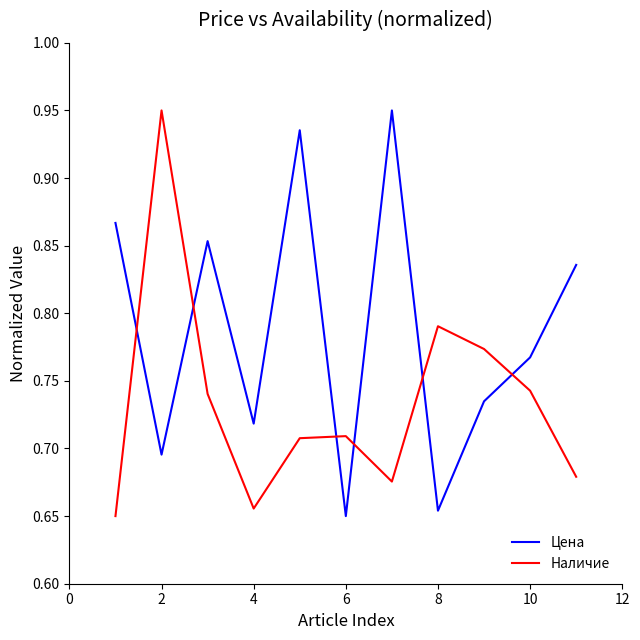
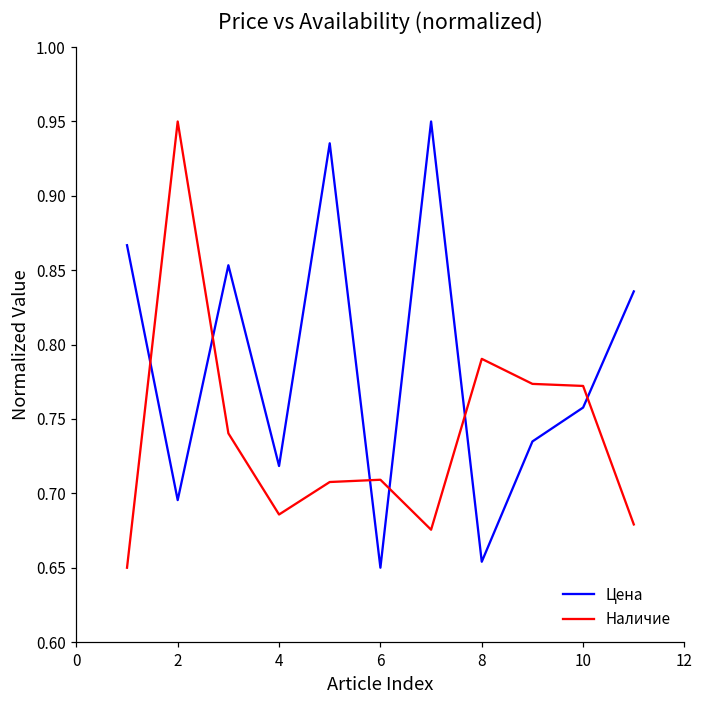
  {
    "Цена": {
      "2": 0.695,
      "4": 0.718,
      "6": 0.650,
      "8": 0.654,
-     "10": 0.767
+     "10": 0.758
    },
    "Наличие": {
      "2": 0.950,
-     "4": 0.656,
+     "4": 0.686,
      "6": 0.709,
      "8": 0.790,
-     "10": 0.743
+     "10": 0.772
    }
  }
